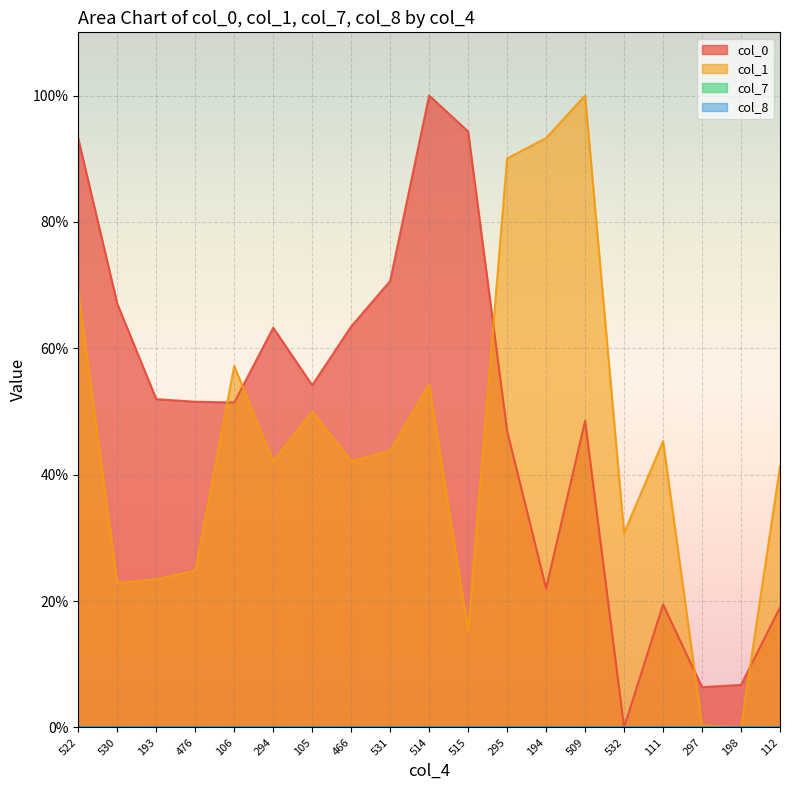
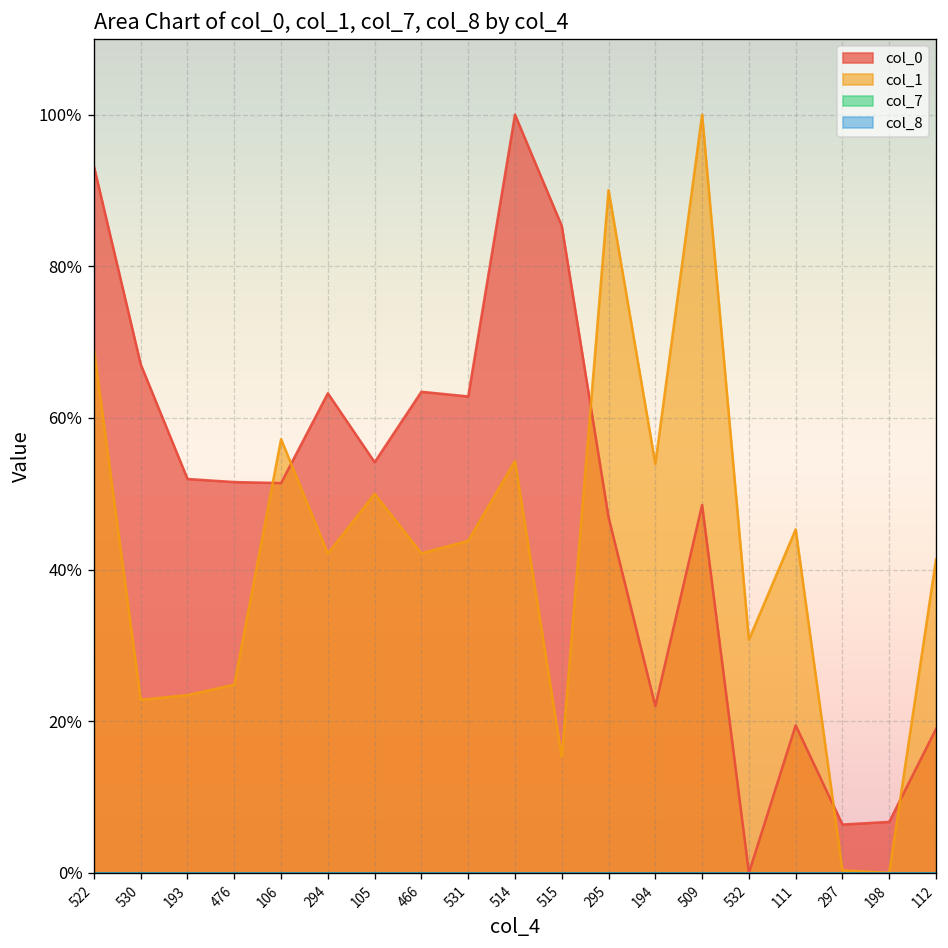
  {
    "col_0": {
      "522": "93%",
      "530": "67%",
      "193": "52%",
      "476": "52%",
      "106": "51%",
      "294": "63%",
      "105": "54%",
      "466": "63%",
-     "531": "71%",
+     "531": "63%",
      "514": "100%",
-     "515": "94%",
+     "515": "85%",
      "295": "47%",
      "194": "22%",
      "509": "49%",
      "111": "19%",
      "297": "6%",
      "198": "7%",
      "112": "19%"
    },
    "col_1": {
      "522": "69%",
      "530": "23%",
      "193": "23%",
      "476": "25%",
      "106": "57%",
      "294": "42%",
      "105": "50%",
      "466": "42%",
      "531": "44%",
      "514": "54%",
      "515": "15%",
      "295": "90%",
-     "194": "93%",
+     "194": "54%",
      "509": "100%",
      "532": "31%",
      "111": "45%",
      "112": "41%"
    },
    "col_8": {
      "522": "0%",
      "530": "0%",
      "193": "0%",
      "476": "0%",
      "106": "0%",
      "294": "0%",
      "105": "0%",
      "466": "0%",
      "531": "0%",
      "514": "0%",
      "515": "0%",
      "295": "0%",
      "194": "0%",
      "509": "0%",
      "111": "0%",
      "112": "0%"
    }
  }
